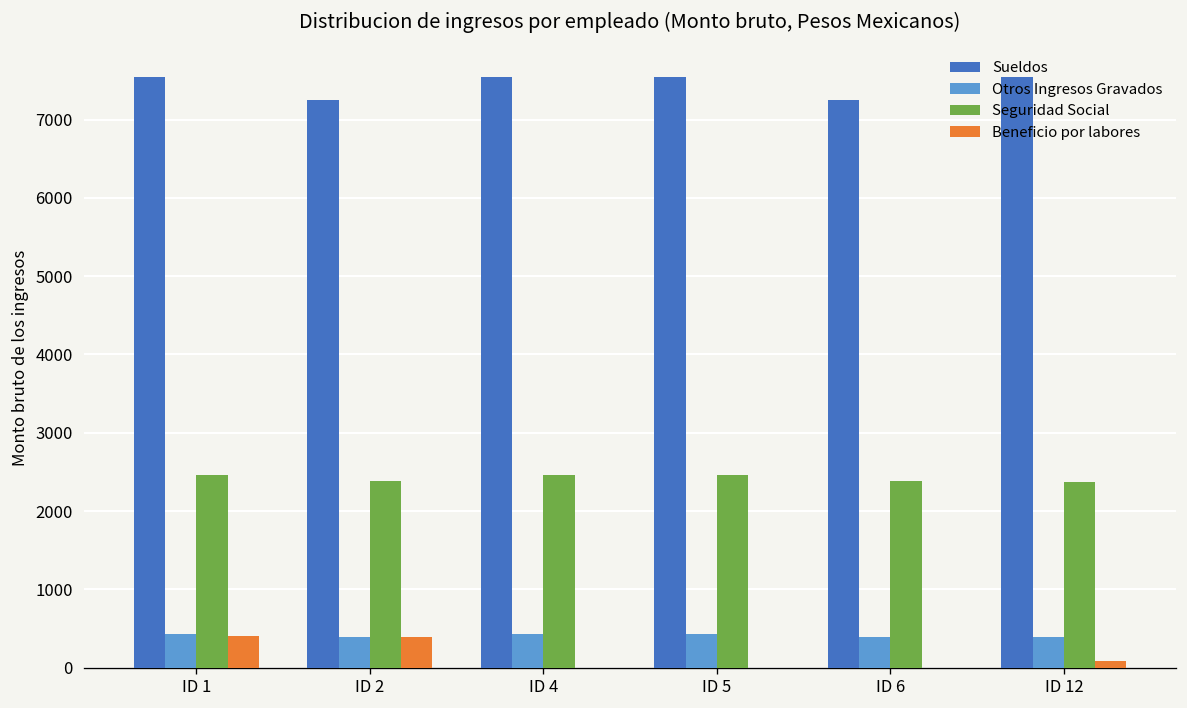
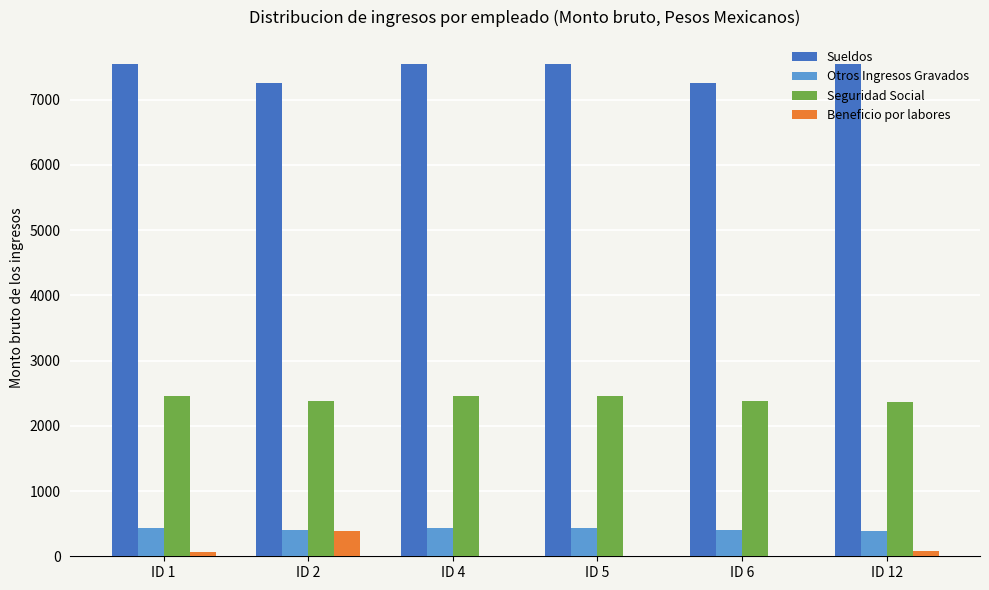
  {
    "Seguridad Social": {
      "ID 1": 2500,
      "ID 2": 2400,
      "ID 4": 2500,
      "ID 5": 2500,
      "ID 6": 2400,
      "ID 12": 2400
    },
    "Beneficio por labores": {
-     "ID 1": 400,
+     "ID 1": 100,
      "ID 2": 400,
      "ID 4": 0,
      "ID 5": 0,
      "ID 6": 0,
      "ID 12": 100
    }
  }
